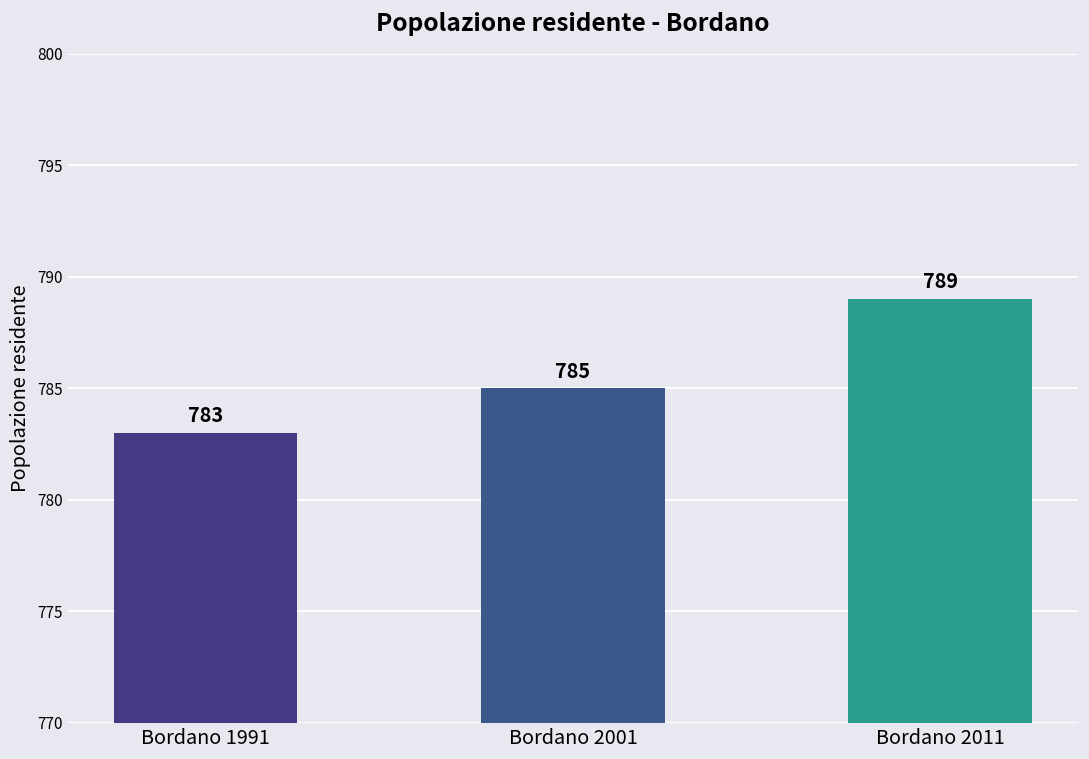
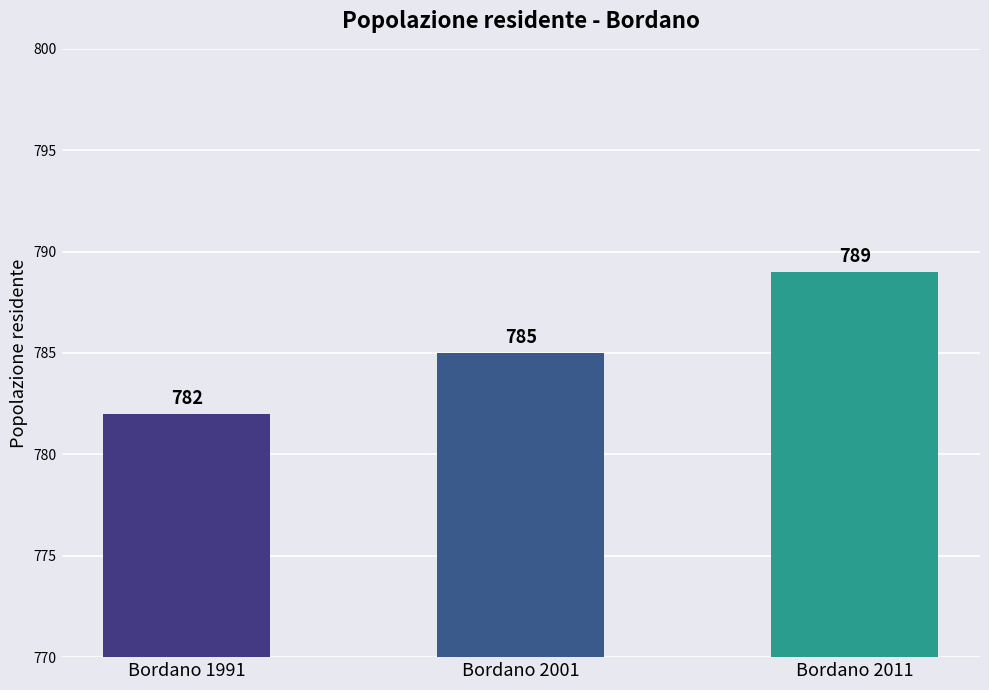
  {
-   "Bordano 1991": 783,
+   "Bordano 1991": 782,
    "Bordano 2001": 785,
    "Bordano 2011": 789
  }
